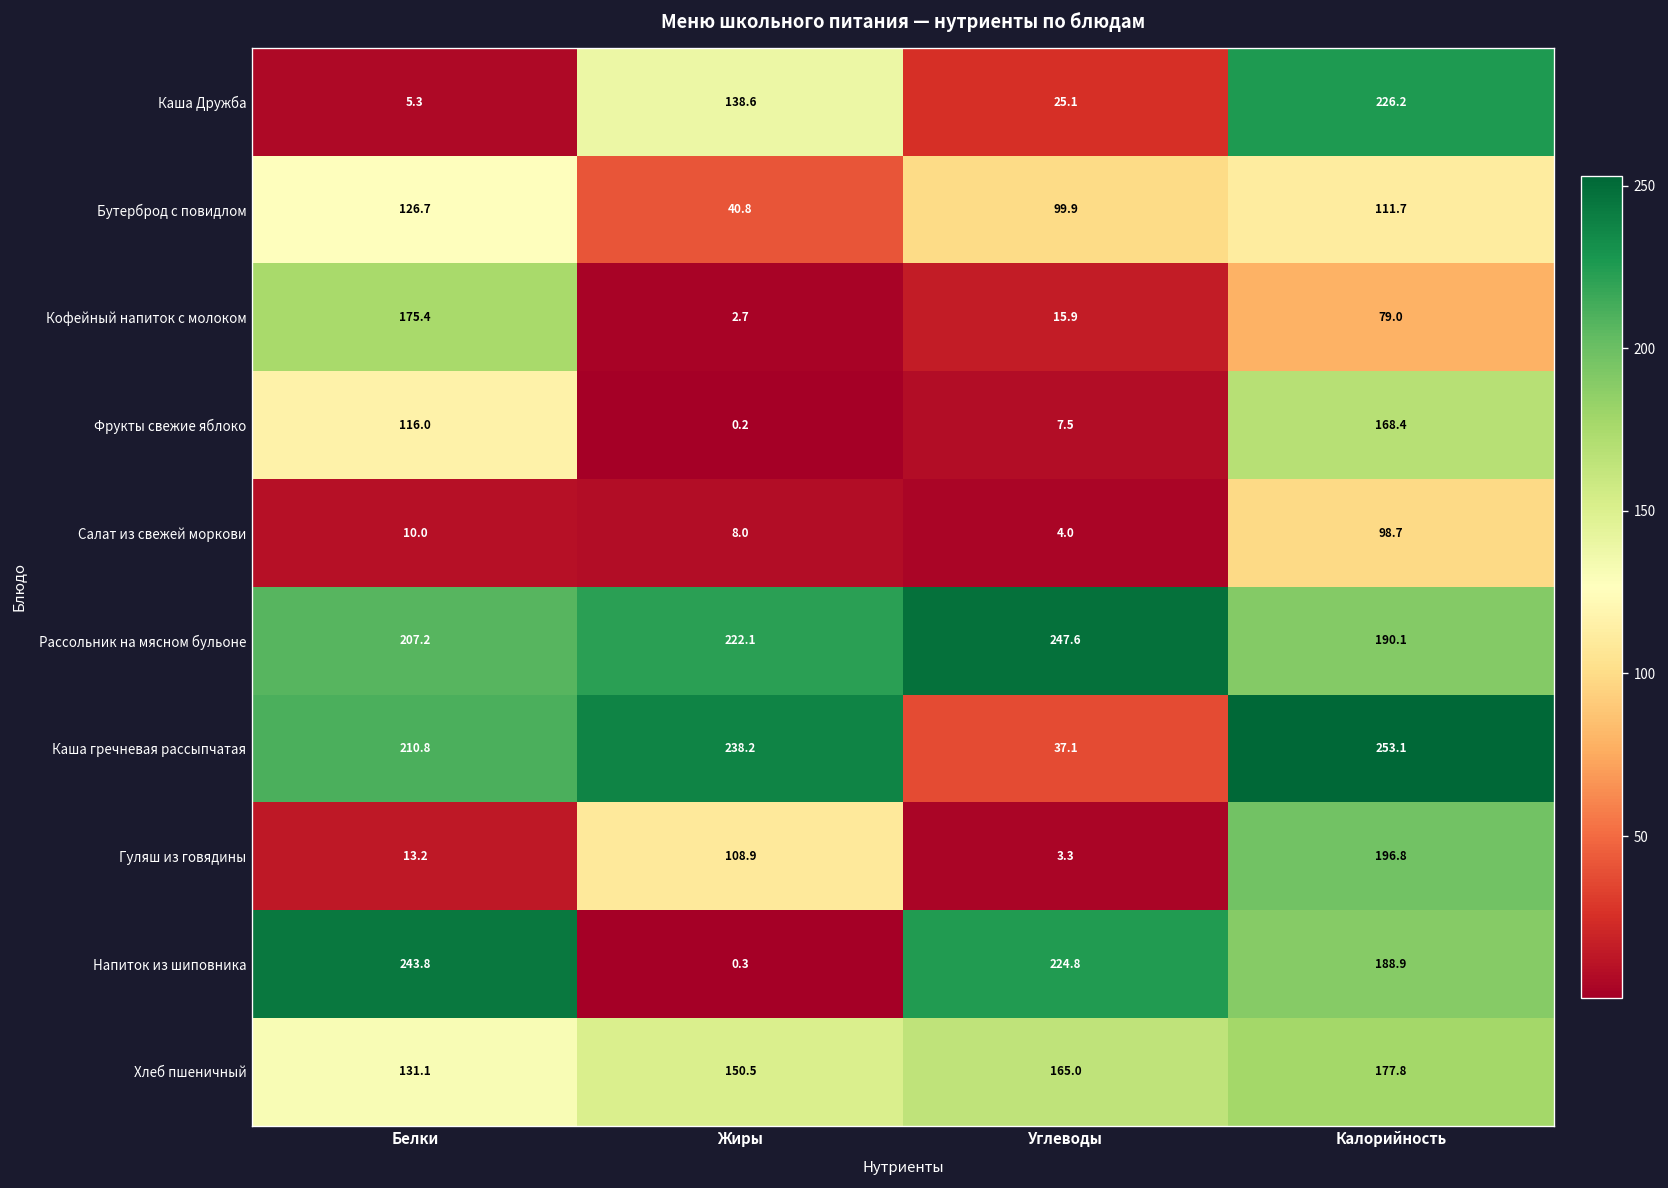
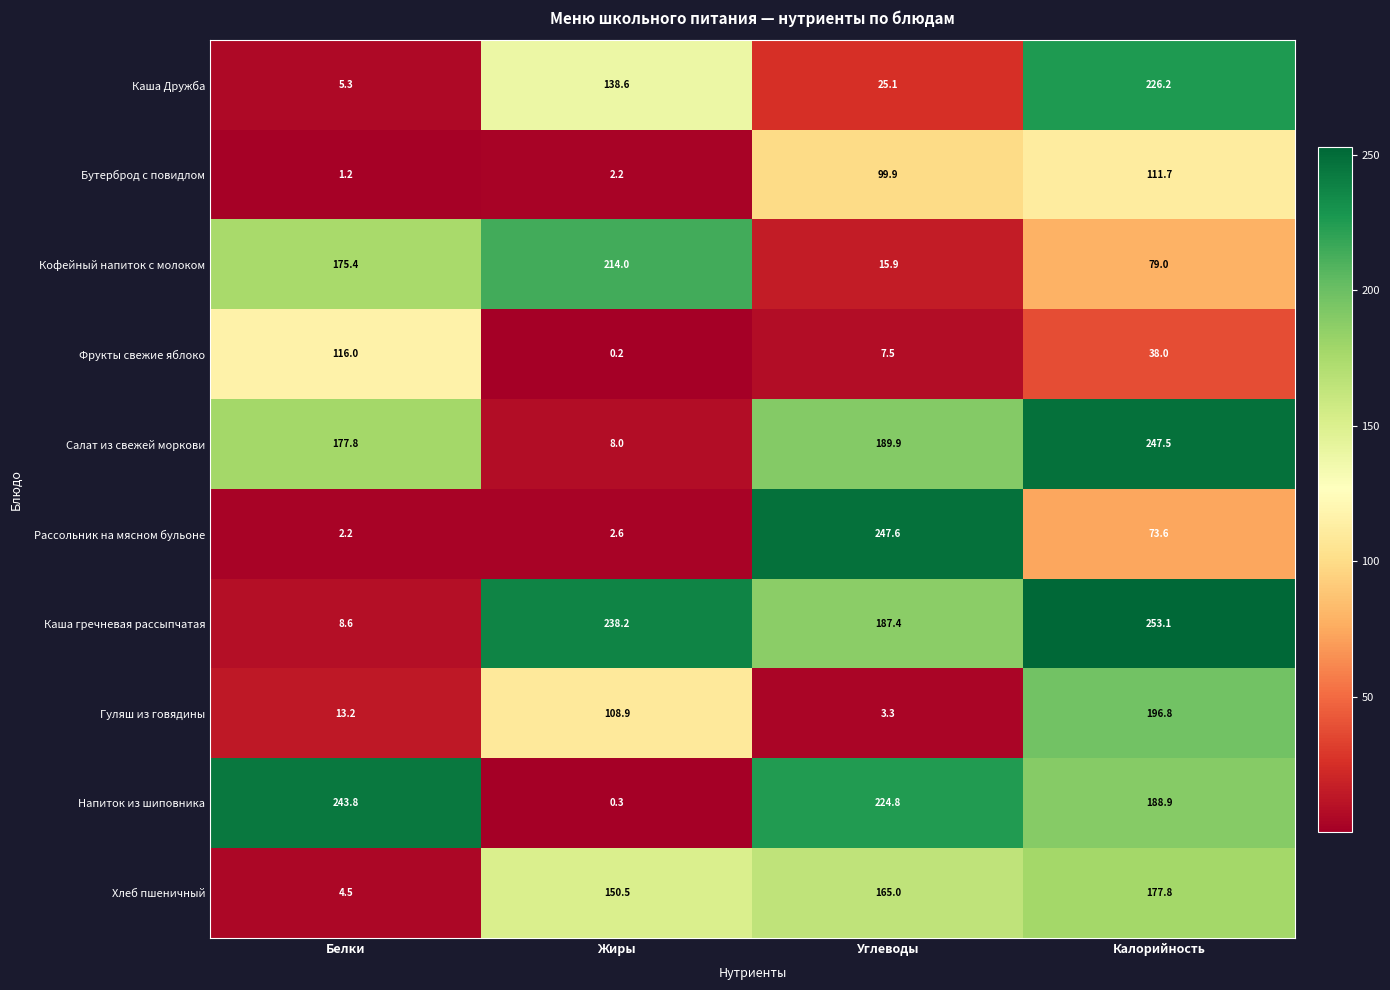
  {
    "Каша Дружба": {
      "Белки": 5.3,
      "Жиры": 138.6,
      "Углеводы": 25.1,
      "Калорийность": 226.2
    },
    "Бутерброд с повидлом": {
-     "Белки": 126.7,
-     "Жиры": 40.8,
+     "Белки": 1.2,
+     "Жиры": 2.2,
      "Углеводы": 99.9,
      "Калорийность": 111.7
    },
    "Кофейный напиток с молоком": {
      "Белки": 175.4,
-     "Жиры": 2.7,
+     "Жиры": 214.0,
      "Углеводы": 15.9,
      "Калорийность": 79.0
    },
    "Фрукты свежие яблоко": {
      "Белки": 116.0,
      "Жиры": 0.2,
      "Углеводы": 7.5,
-     "Калорийность": 168.4
+     "Калорийность": 38.0
    },
    "Салат из свежей моркови": {
-     "Белки": 10.0,
+     "Белки": 177.8,
      "Жиры": 8.0,
-     "Углеводы": 4.0,
-     "Калорийность": 98.7
+     "Углеводы": 189.9,
+     "Калорийность": 247.5
    },
    "Рассольник на мясном бульоне": {
-     "Белки": 207.2,
-     "Жиры": 222.1,
+     "Белки": 2.2,
+     "Жиры": 2.6,
      "Углеводы": 247.6,
-     "Калорийность": 190.1
+     "Калорийность": 73.6
    },
    "Каша гречневая рассыпчатая": {
-     "Белки": 210.8,
+     "Белки": 8.6,
      "Жиры": 238.2,
-     "Углеводы": 37.1,
+     "Углеводы": 187.4,
      "Калорийность": 253.1
    },
    "Гуляш из говядины": {
      "Белки": 13.2,
      "Жиры": 108.9,
      "Углеводы": 3.3,
      "Калорийность": 196.8
    },
    "Напиток из шиповника": {
      "Белки": 243.8,
      "Жиры": 0.3,
      "Углеводы": 224.8,
      "Калорийность": 188.9
    },
    "Хлеб пшеничный": {
-     "Белки": 131.1,
+     "Белки": 4.5,
      "Жиры": 150.5,
      "Углеводы": 165.0,
      "Калорийность": 177.8
    }
  }
